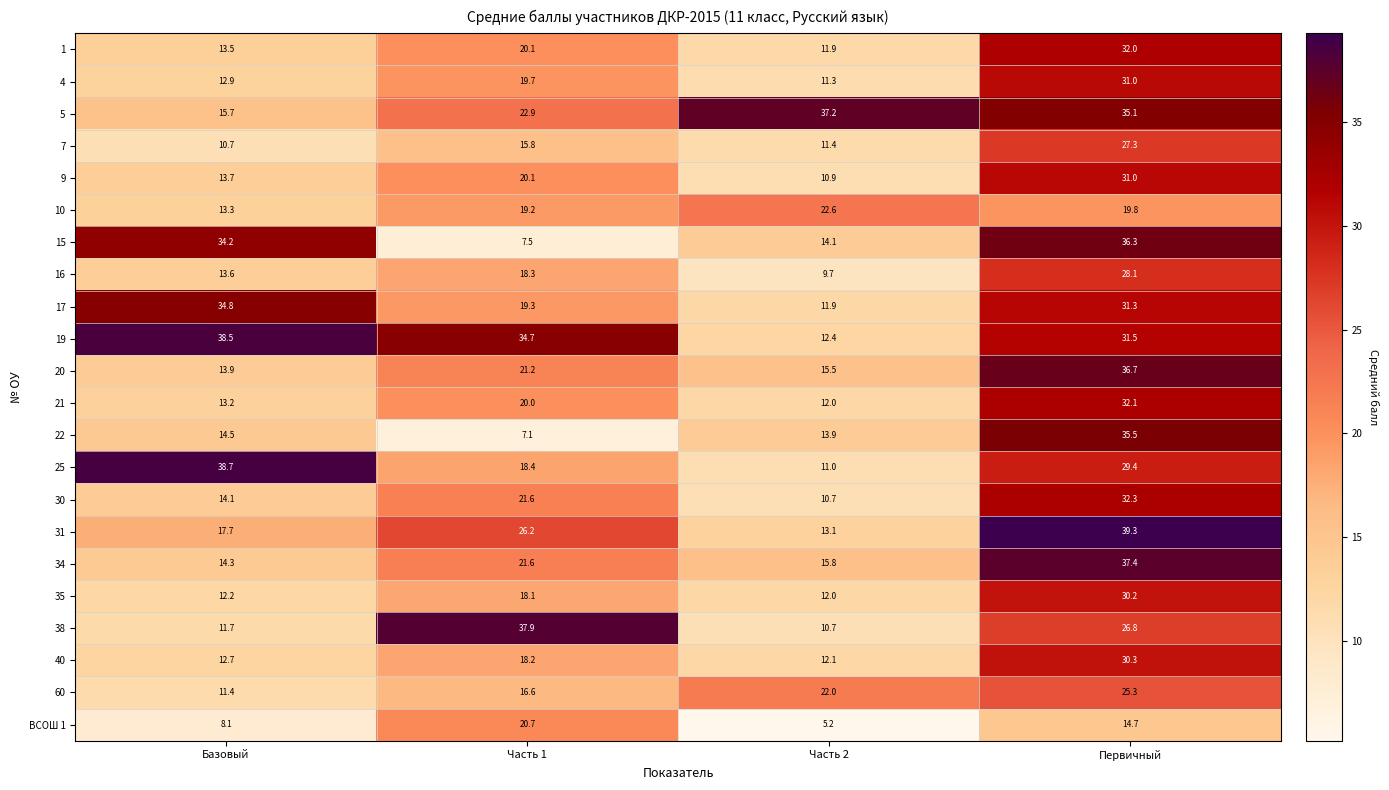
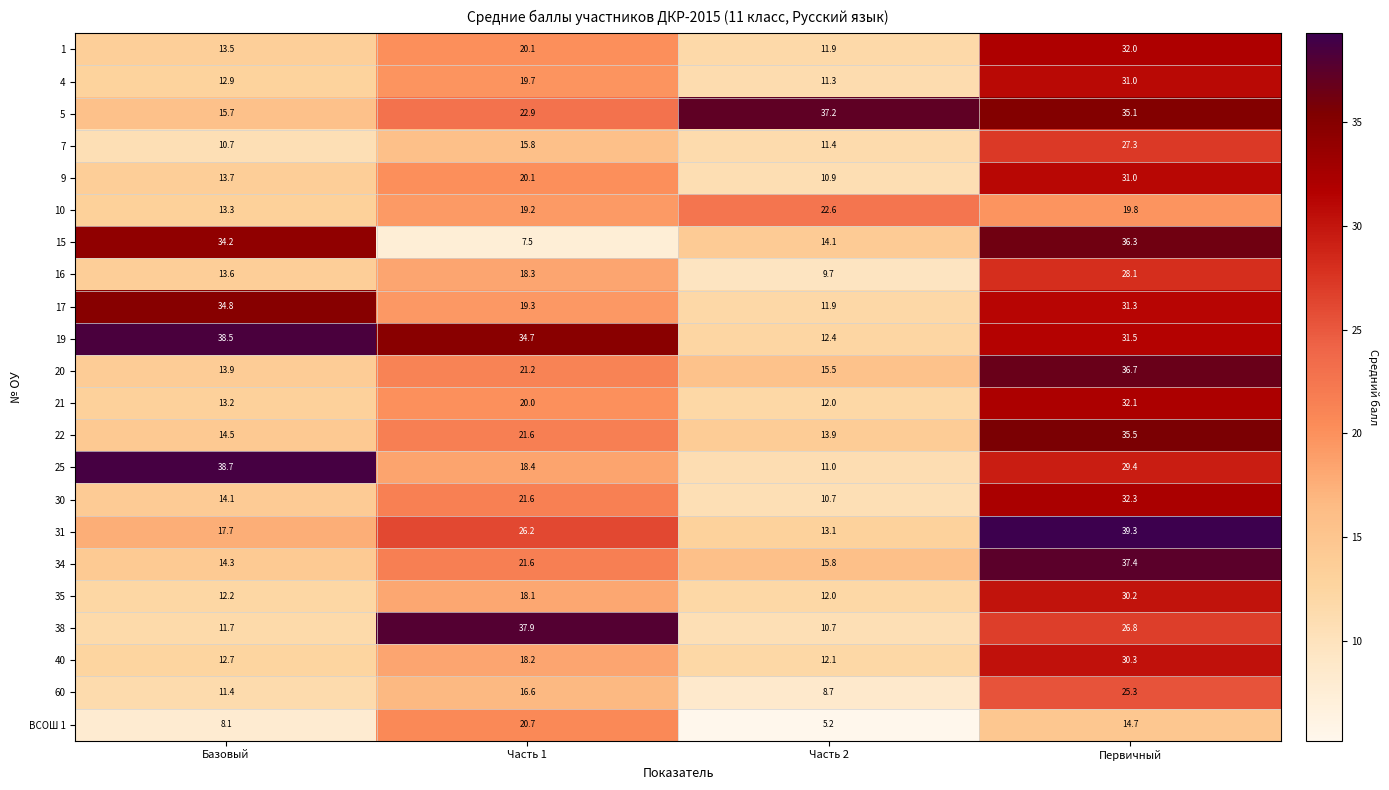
  {
    "1": {
      "Базовый": 13.5,
      "Часть 1": 20.1,
      "Часть 2": 11.9,
      "Первичный": 32.0
    },
    "4": {
      "Базовый": 12.9,
      "Часть 1": 19.7,
      "Часть 2": 11.3,
      "Первичный": 31.0
    },
    "5": {
      "Базовый": 15.7,
      "Часть 1": 22.9,
      "Часть 2": 37.2,
      "Первичный": 35.1
    },
    "7": {
      "Базовый": 10.7,
      "Часть 1": 15.8,
      "Часть 2": 11.4,
      "Первичный": 27.3
    },
    "9": {
      "Базовый": 13.7,
      "Часть 1": 20.1,
      "Часть 2": 10.9,
      "Первичный": 31.0
    },
    "10": {
      "Базовый": 13.3,
      "Часть 1": 19.2,
      "Часть 2": 22.6,
      "Первичный": 19.8
    },
    "15": {
      "Базовый": 34.2,
      "Часть 1": 7.5,
      "Часть 2": 14.1,
      "Первичный": 36.3
    },
    "16": {
      "Базовый": 13.6,
      "Часть 1": 18.3,
      "Часть 2": 9.7,
      "Первичный": 28.1
    },
    "17": {
      "Базовый": 34.8,
      "Часть 1": 19.3,
      "Часть 2": 11.9,
      "Первичный": 31.3
    },
    "19": {
      "Базовый": 38.5,
      "Часть 1": 34.7,
      "Часть 2": 12.4,
      "Первичный": 31.5
    },
    "20": {
      "Базовый": 13.9,
      "Часть 1": 21.2,
      "Часть 2": 15.5,
      "Первичный": 36.7
    },
    "21": {
      "Базовый": 13.2,
      "Часть 1": 20.0,
      "Часть 2": 12.0,
      "Первичный": 32.1
    },
    "22": {
      "Базовый": 14.5,
-     "Часть 1": 7.1,
+     "Часть 1": 21.6,
      "Часть 2": 13.9,
      "Первичный": 35.5
    },
    "25": {
      "Базовый": 38.7,
      "Часть 1": 18.4,
      "Часть 2": 11.0,
      "Первичный": 29.4
    },
    "30": {
      "Базовый": 14.1,
      "Часть 1": 21.6,
      "Часть 2": 10.7,
      "Первичный": 32.3
    },
    "31": {
      "Базовый": 17.7,
      "Часть 1": 26.2,
      "Часть 2": 13.1,
      "Первичный": 39.3
    },
    "34": {
      "Базовый": 14.3,
      "Часть 1": 21.6,
      "Часть 2": 15.8,
      "Первичный": 37.4
    },
    "35": {
      "Базовый": 12.2,
      "Часть 1": 18.1,
      "Часть 2": 12.0,
      "Первичный": 30.2
    },
    "38": {
      "Базовый": 11.7,
      "Часть 1": 37.9,
      "Часть 2": 10.7,
      "Первичный": 26.8
    },
    "40": {
      "Базовый": 12.7,
      "Часть 1": 18.2,
      "Часть 2": 12.1,
      "Первичный": 30.3
    },
    "60": {
      "Базовый": 11.4,
      "Часть 1": 16.6,
-     "Часть 2": 22.0,
+     "Часть 2": 8.7,
      "Первичный": 25.3
    },
    "ВСОШ 1": {
      "Базовый": 8.1,
      "Часть 1": 20.7,
      "Часть 2": 5.2,
      "Первичный": 14.7
    }
  }
